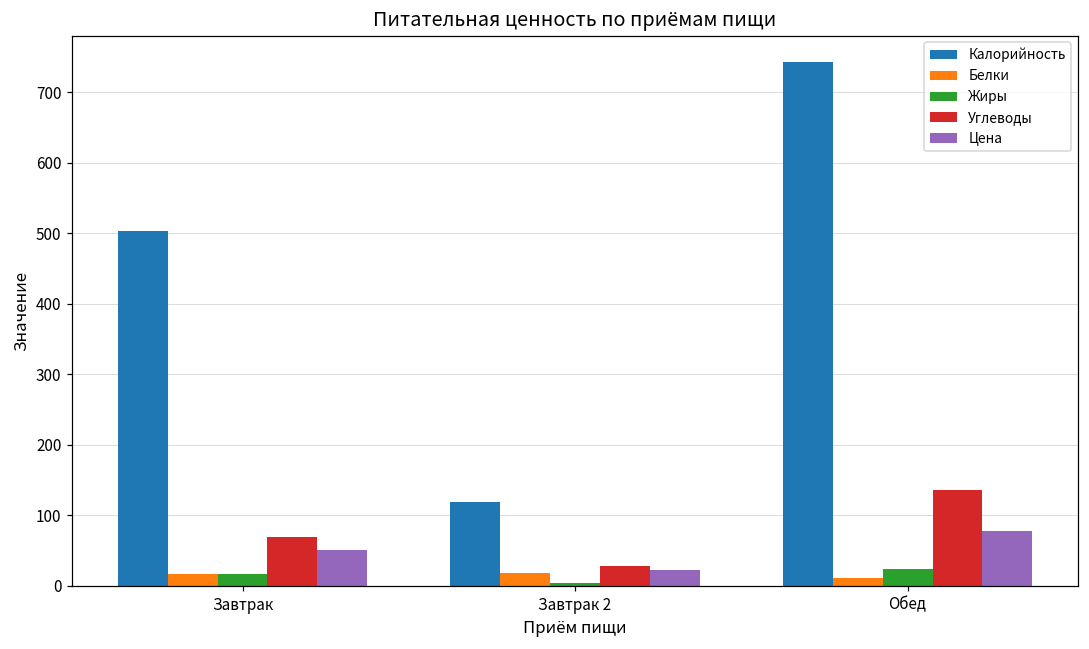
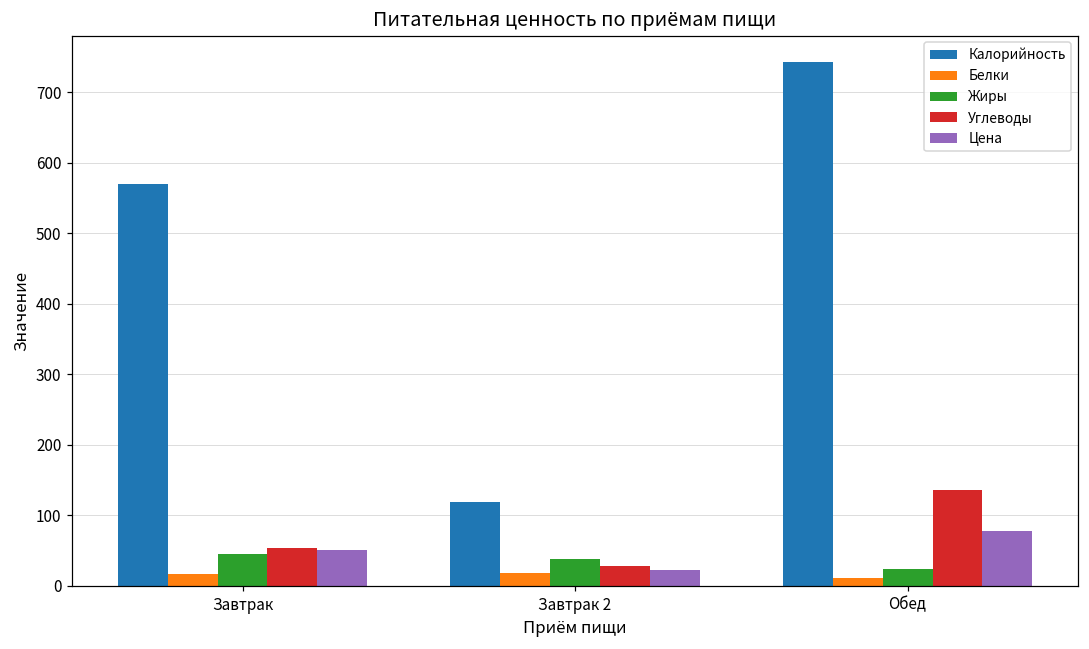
  {
    "Калорийность": {
-     "Завтрак": 500,
+     "Завтрак": 570,
      "Завтрак 2": 120,
      "Обед": 740
    },
    "Белки": {
      "Завтрак": 20,
      "Завтрак 2": 20,
      "Обед": 10
    },
    "Жиры": {
-     "Завтрак": 20,
-     "Завтрак 2": 0,
+     "Завтрак": 50,
+     "Завтрак 2": 40,
      "Обед": 20
    },
    "Углеводы": {
-     "Завтрак": 70,
+     "Завтрак": 50,
      "Завтрак 2": 30,
      "Обед": 140
    },
    "Цена": {
      "Завтрак": 50,
      "Завтрак 2": 20,
      "Обед": 80
    }
  }
